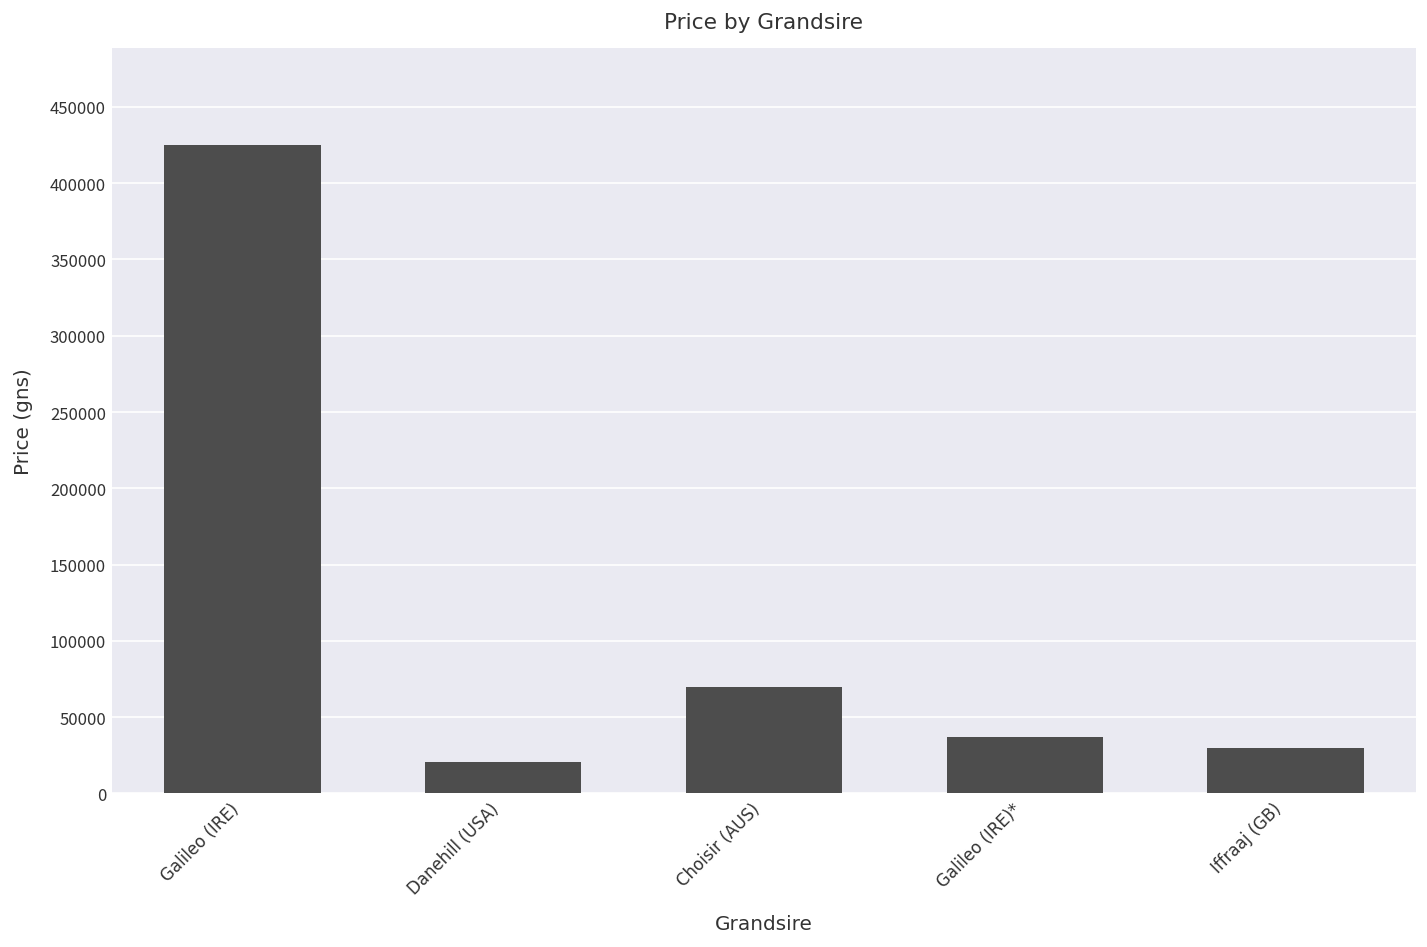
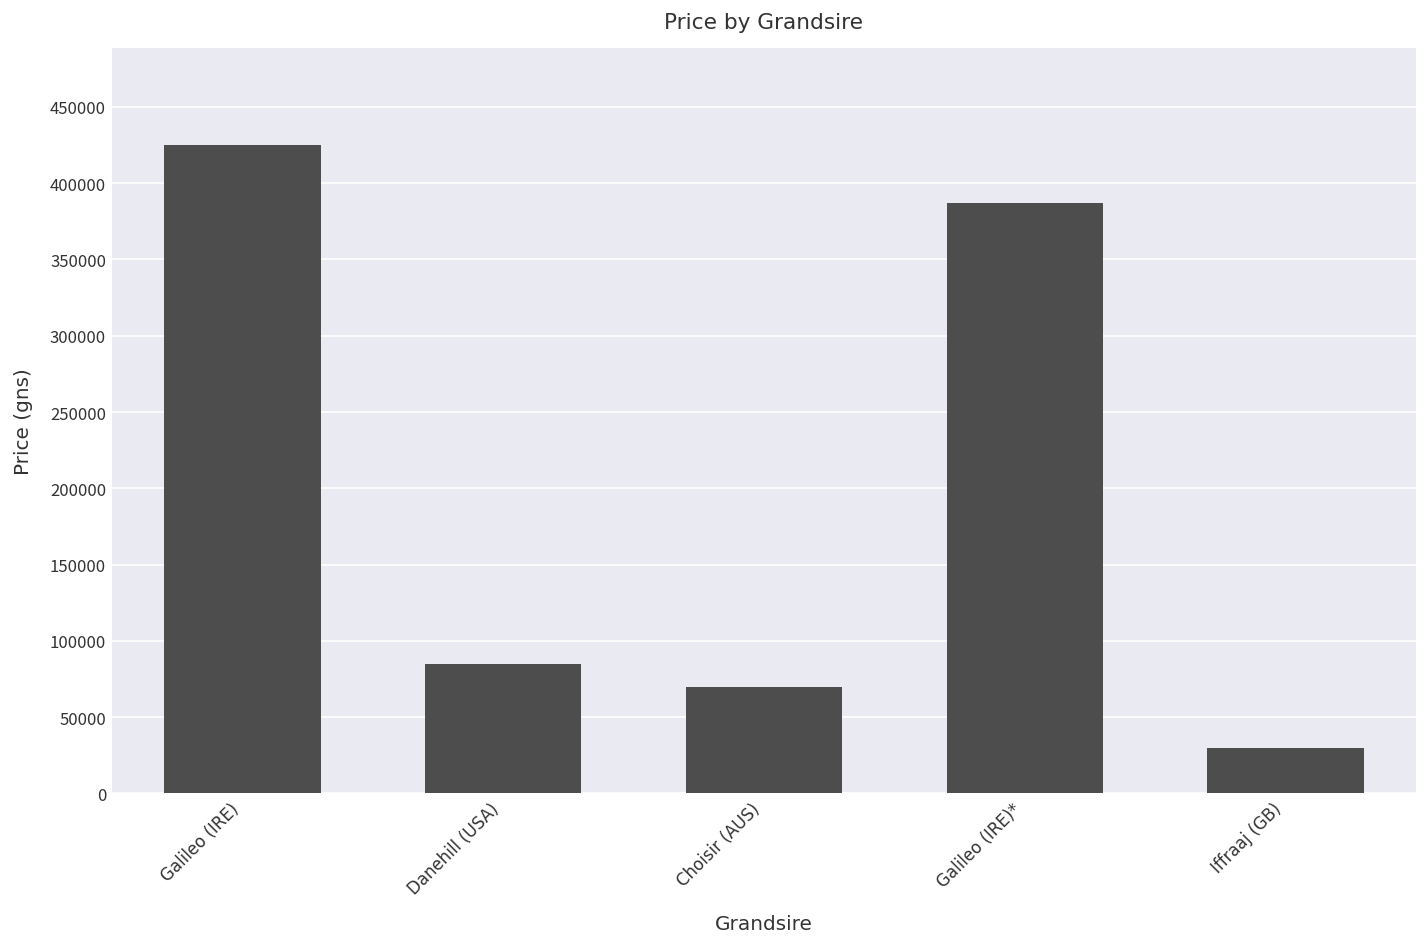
  {
    "Galileo (IRE)": 425000,
-   "Danehill (USA)": 21000,
+   "Danehill (USA)": 85000,
    "Choisir (AUS)": 70000,
-   "Galileo (IRE)*": 37000,
+   "Galileo (IRE)*": 387000,
    "Iffraaj (GB)": 30000
  }
